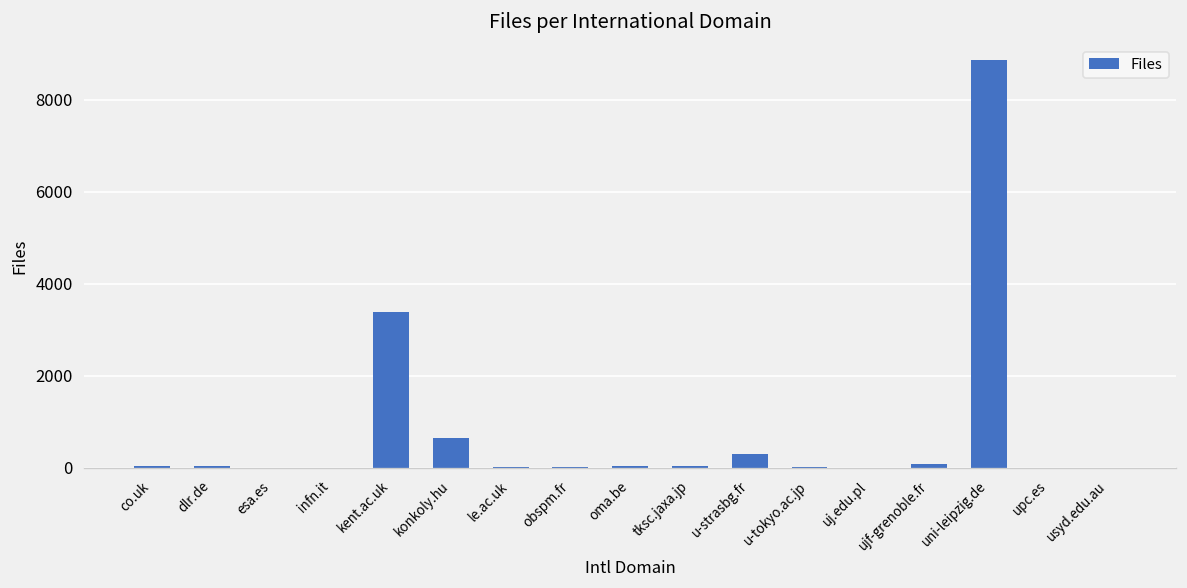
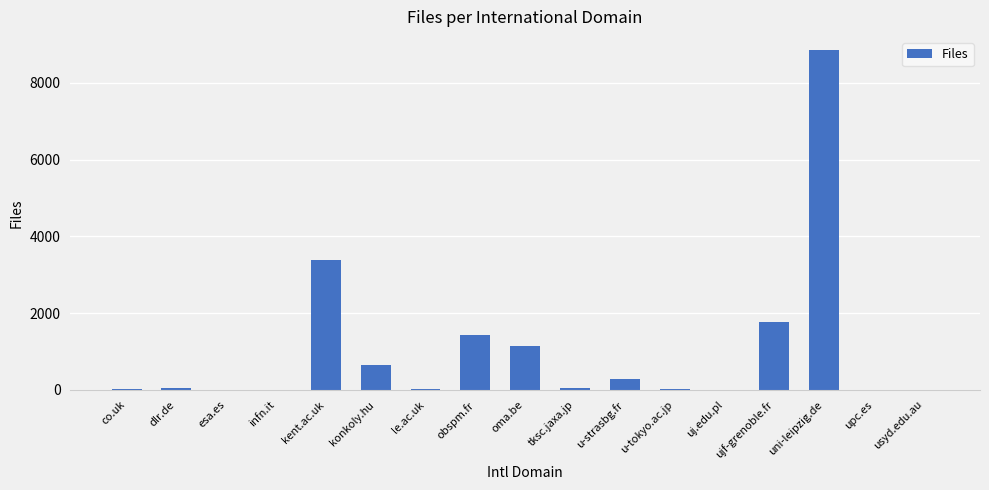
  {
    "kent.ac.uk": 3400,
    "konkoly.hu": 600,
-   "obspm.fr": 0,
-   "oma.be": 0,
+   "obspm.fr": 1400,
+   "oma.be": 1100,
    "u-strasbg.fr": 300,
-   "ujf-grenoble.fr": 100,
+   "ujf-grenoble.fr": 1800,
    "uni-leipzig.de": 8900
  }
